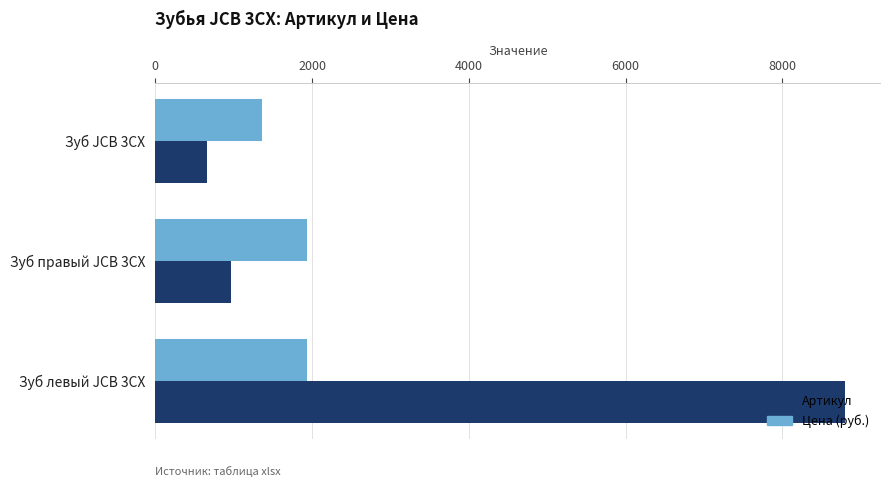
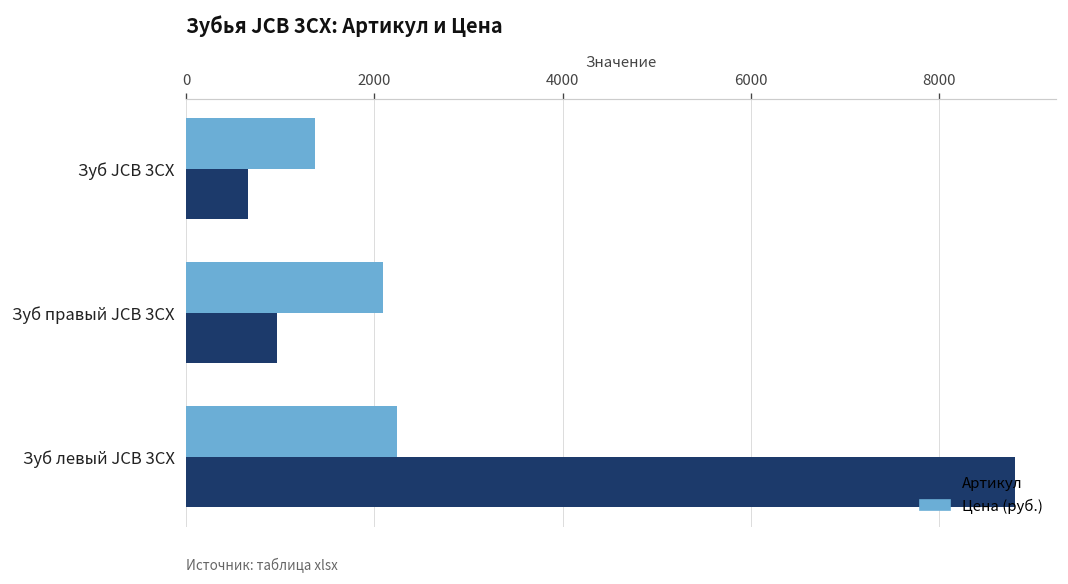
  {
    "Артикул": {
      "Зуб JCB 3CX": 700,
      "Зуб правый JCB 3CX": 1000,
      "Зуб левый JCB 3CX": 8800
    },
    "Цена (руб.)": {
      "Зуб JCB 3CX": 1400,
-     "Зуб правый JCB 3CX": 1900,
-     "Зуб левый JCB 3CX": 1900
+     "Зуб правый JCB 3CX": 2100,
+     "Зуб левый JCB 3CX": 2200
    }
  }
